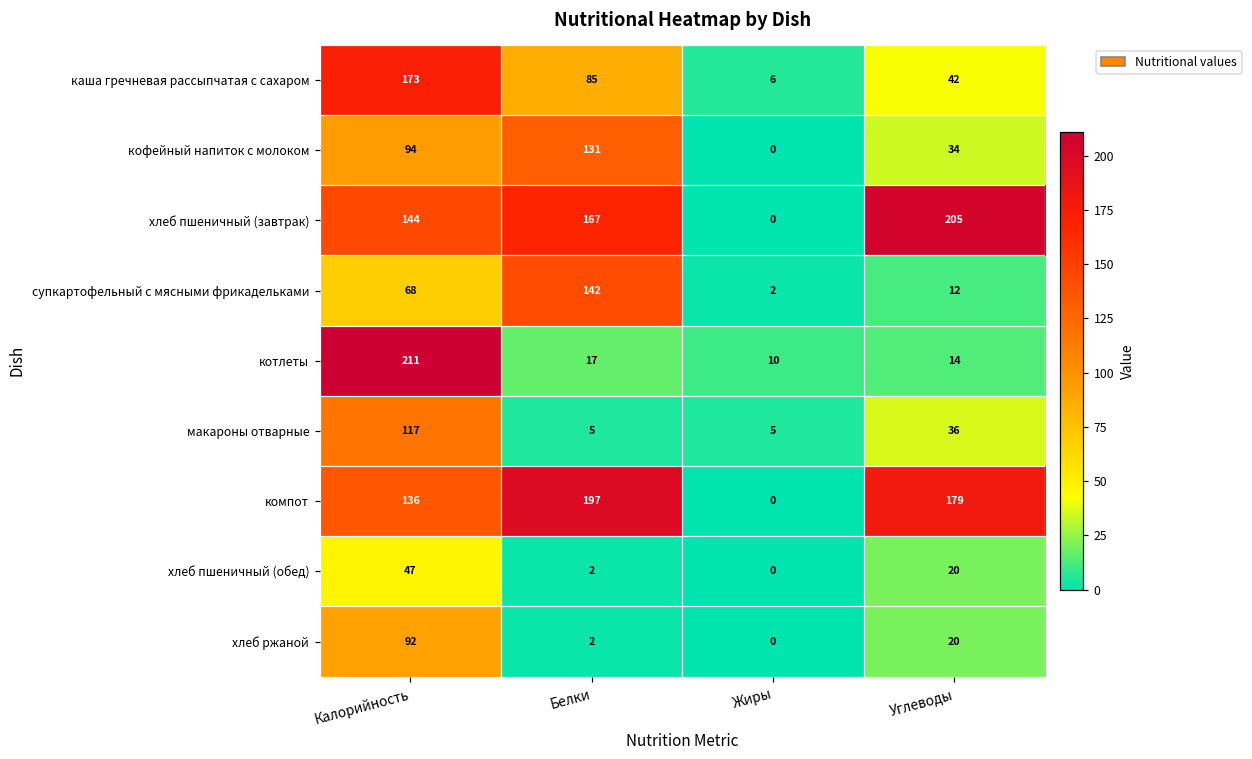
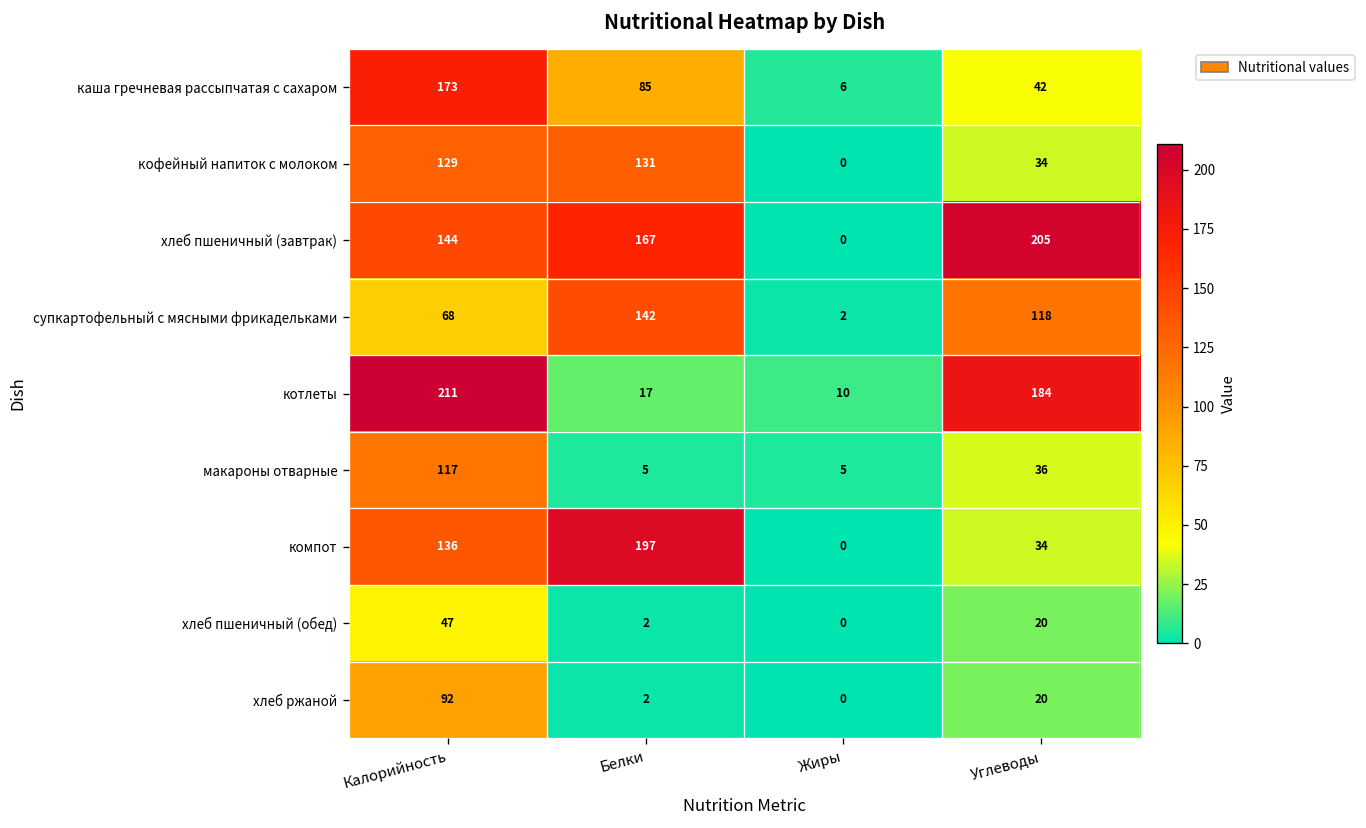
  {
    "каша гречневая рассыпчатая с сахаром": {
      "Калорийность": 173,
      "Белки": 85,
      "Жиры": 6,
      "Углеводы": 42
    },
    "кофейный напиток с молоком": {
-     "Калорийность": 94,
+     "Калорийность": 129,
      "Белки": 131,
      "Жиры": 0,
      "Углеводы": 34
    },
    "хлеб пшеничный (завтрак)": {
      "Калорийность": 144,
      "Белки": 167,
      "Жиры": 0,
      "Углеводы": 205
    },
    "супкартофельный с мясными фрикадельками": {
      "Калорийность": 68,
      "Белки": 142,
      "Жиры": 2,
-     "Углеводы": 12
+     "Углеводы": 118
    },
    "котлеты": {
      "Калорийность": 211,
      "Белки": 17,
      "Жиры": 10,
-     "Углеводы": 14
+     "Углеводы": 184
    },
    "макароны отварные": {
      "Калорийность": 117,
      "Белки": 5,
      "Жиры": 5,
      "Углеводы": 36
    },
    "компот": {
      "Калорийность": 136,
      "Белки": 197,
      "Жиры": 0,
-     "Углеводы": 179
+     "Углеводы": 34
    },
    "хлеб пшеничный (обед)": {
      "Калорийность": 47,
      "Белки": 2,
      "Жиры": 0,
      "Углеводы": 20
    },
    "хлеб ржаной": {
      "Калорийность": 92,
      "Белки": 2,
      "Жиры": 0,
      "Углеводы": 20
    }
  }
